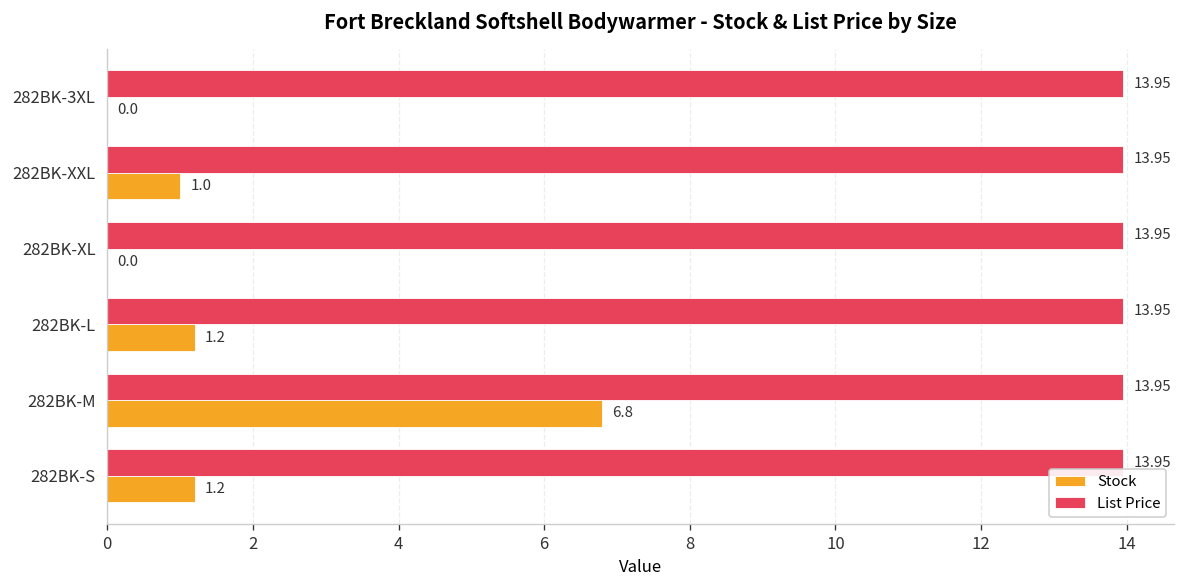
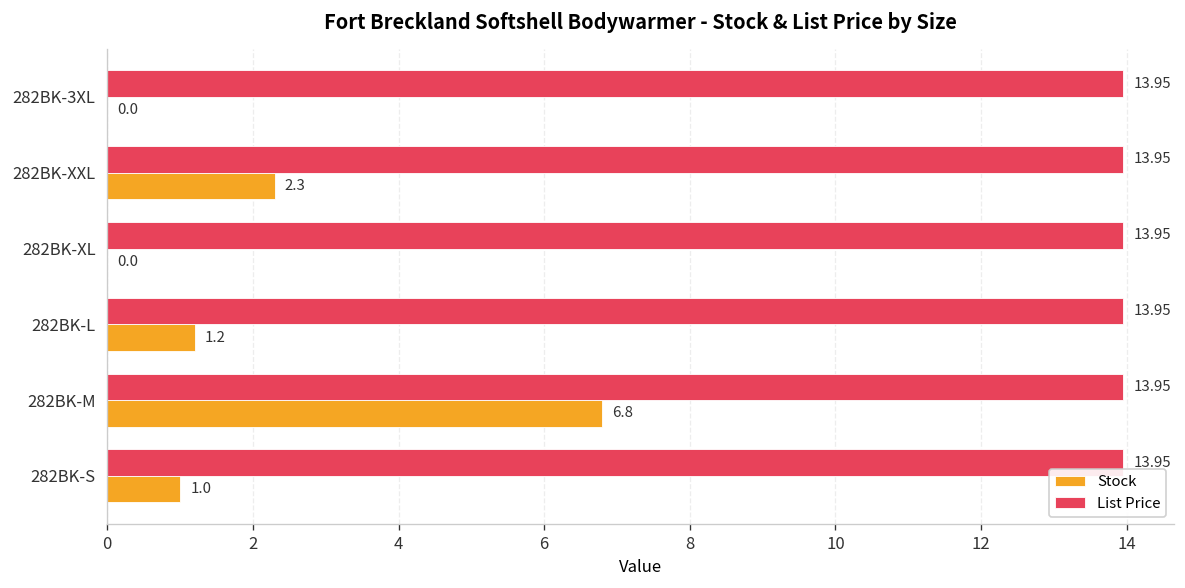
  {
    "Stock": {
      "282BK-3XL": 0.0,
-     "282BK-XXL": 1.0,
+     "282BK-XXL": 2.3,
      "282BK-XL": 0.0,
      "282BK-L": 1.2,
      "282BK-M": 6.8,
-     "282BK-S": 1.2
+     "282BK-S": 1.0
    },
    "List Price": {
      "282BK-3XL": 13.95,
      "282BK-XXL": 13.95,
      "282BK-XL": 13.95,
      "282BK-L": 13.95,
      "282BK-M": 13.95
    }
  }
